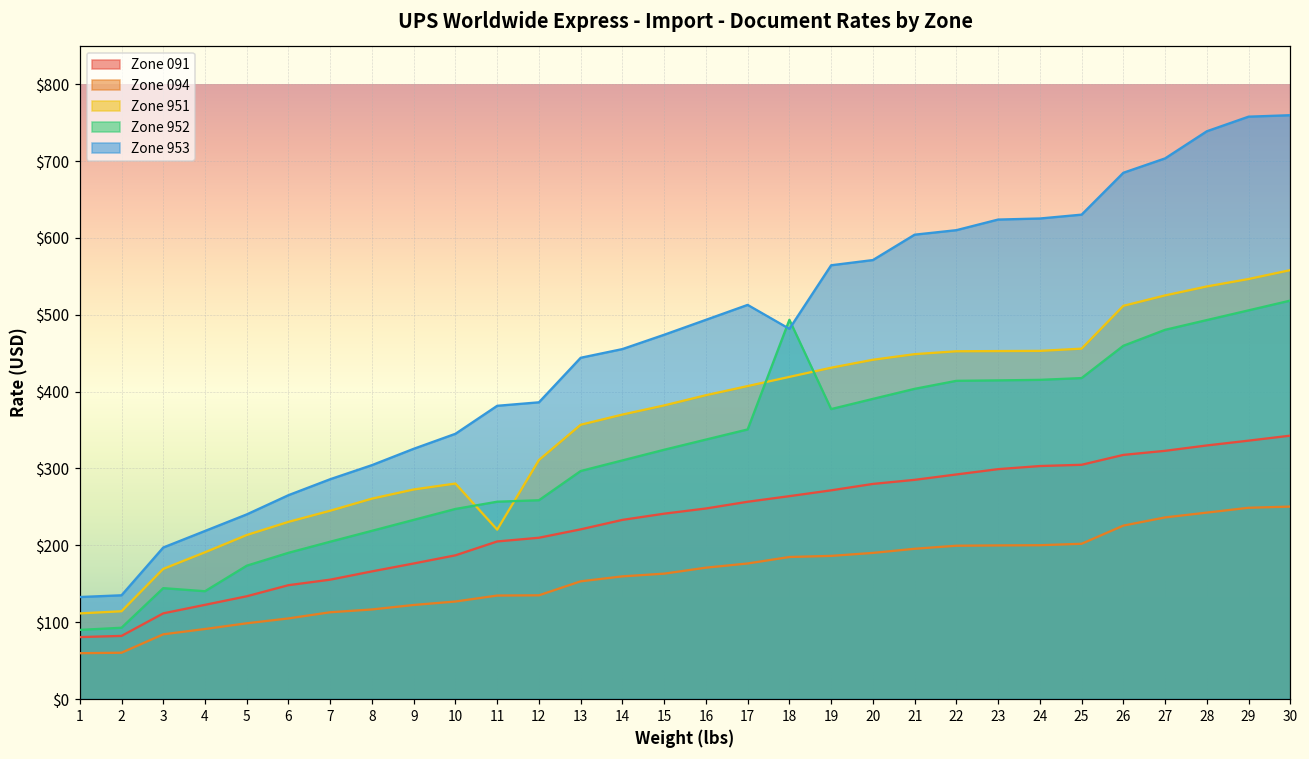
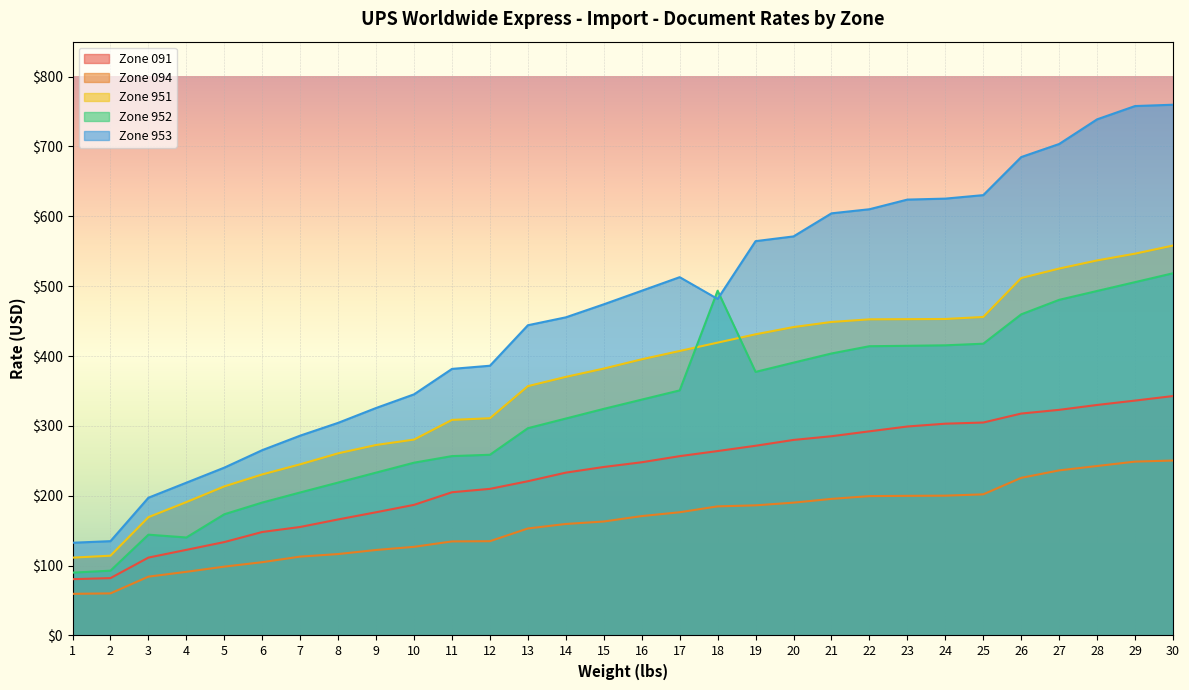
  {
    "Zone 951": {
      "1": "$110",
      "2": "$110",
      "3": "$170",
      "4": "$190",
      "5": "$210",
      "6": "$230",
      "7": "$250",
      "8": "$260",
      "9": "$270",
      "10": "$280",
-     "11": "$220",
+     "11": "$310",
      "12": "$310",
      "13": "$360",
      "14": "$370",
      "15": "$380",
      "16": "$400",
      "17": "$410",
      "18": "$420",
      "19": "$430",
      "20": "$440",
      "21": "$450",
      "22": "$450",
      "23": "$450",
      "24": "$450",
      "25": "$460",
      "26": "$510",
      "27": "$530",
      "28": "$540",
      "29": "$550",
      "30": "$560"
    },
    "Zone 952": {
      "1": "$90",
      "2": "$90",
      "3": "$140",
      "4": "$140",
      "5": "$170",
      "6": "$190",
      "7": "$200",
      "8": "$220",
      "9": "$230",
      "10": "$250",
      "11": "$260",
      "12": "$260",
      "13": "$300",
      "14": "$310",
      "15": "$320",
      "16": "$340",
      "17": "$350",
      "18": "$490",
      "19": "$380",
      "20": "$390",
      "21": "$400",
      "22": "$410",
      "23": "$410",
      "24": "$420",
      "25": "$420",
      "26": "$460",
      "27": "$480",
      "28": "$490",
      "29": "$510",
      "30": "$520"
    },
    "Zone 953": {
      "1": "$130",
      "2": "$140",
      "3": "$200",
      "4": "$220",
      "5": "$240",
      "6": "$270",
      "7": "$290",
      "8": "$300",
      "9": "$330",
      "10": "$350",
      "11": "$380",
      "12": "$390",
      "13": "$440",
      "14": "$460",
      "15": "$470",
      "16": "$490",
      "17": "$510",
      "18": "$480",
      "19": "$560",
      "20": "$570",
      "21": "$600",
      "22": "$610",
      "23": "$620",
      "24": "$630",
      "25": "$630",
      "26": "$680",
      "27": "$700",
      "28": "$740",
      "29": "$760",
      "30": "$760"
    }
  }
